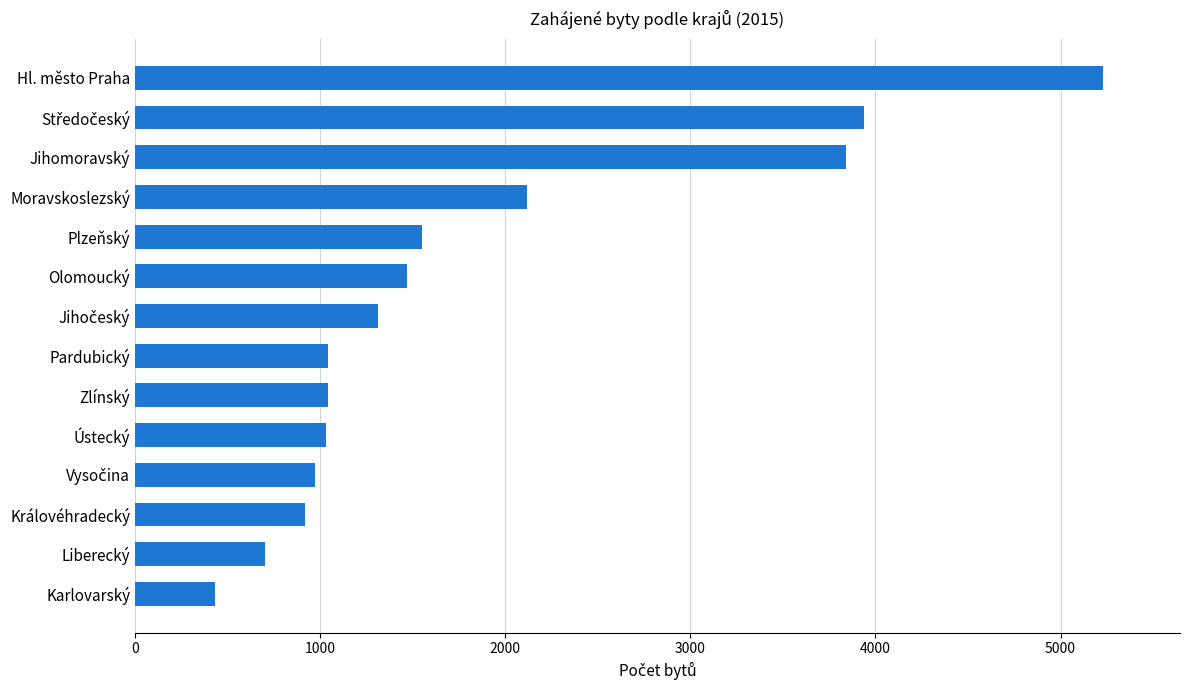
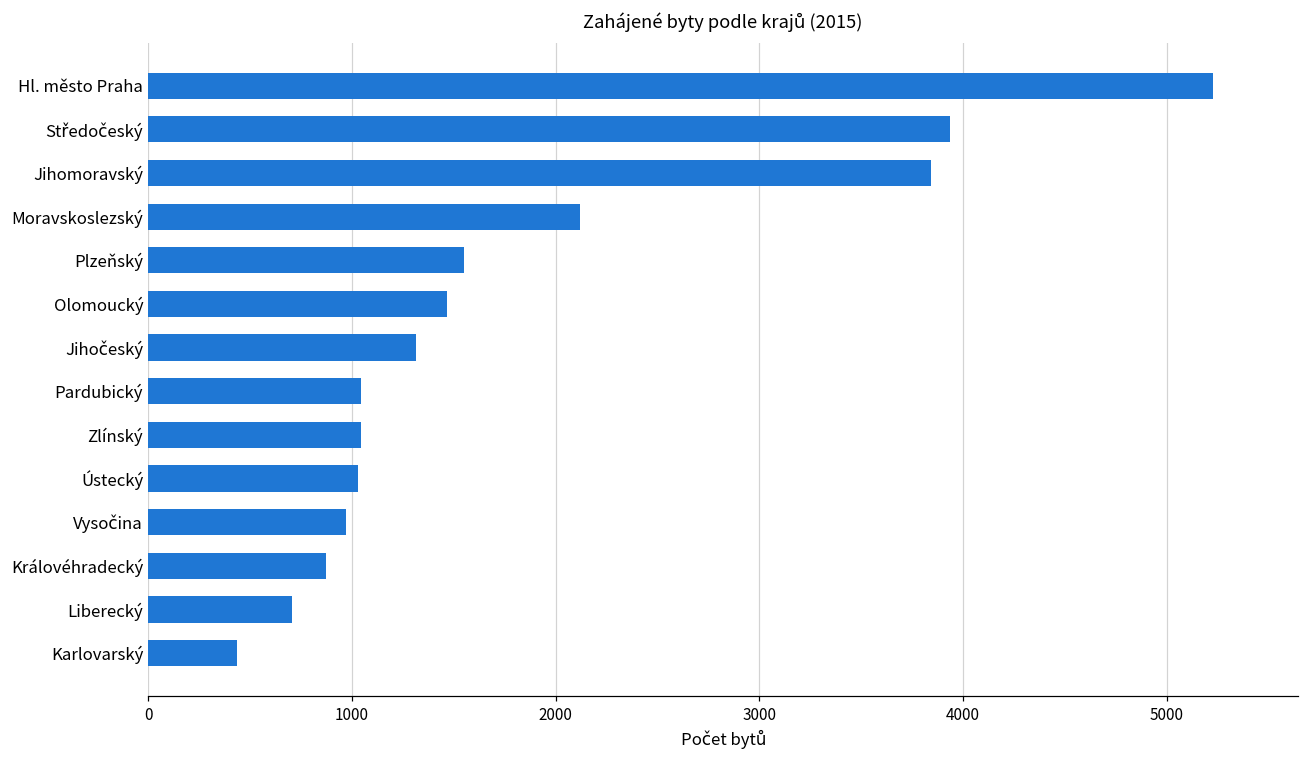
  {
    "Hl. město Praha": 5230,
    "Středočeský": 3940,
    "Jihomoravský": 3840,
    "Moravskoslezský": 2120,
    "Plzeňský": 1550,
    "Olomoucký": 1470,
    "Jihočeský": 1310,
    "Pardubický": 1050,
    "Zlínský": 1040,
    "Ústecký": 1030,
    "Vysočina": 970,
-   "Královéhradecký": 920,
+   "Královéhradecký": 870,
    "Liberecký": 700,
    "Karlovarský": 430
  }
